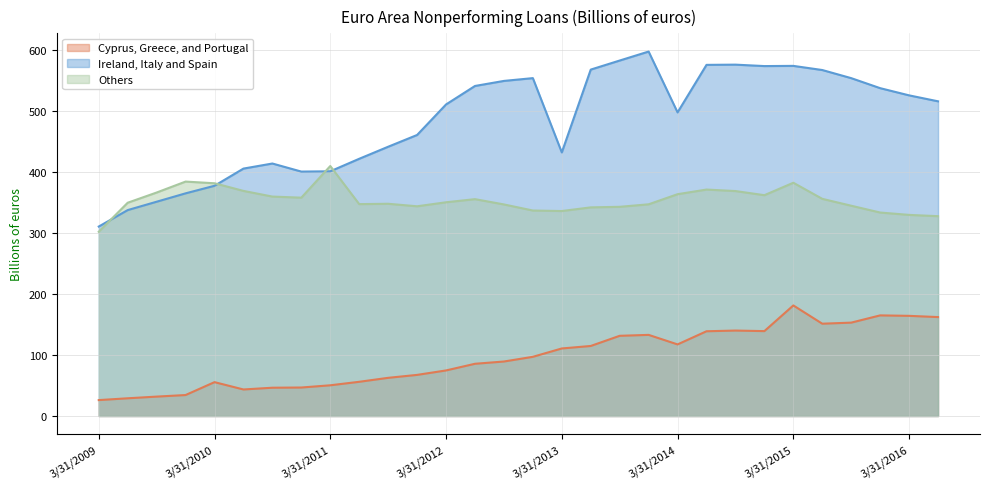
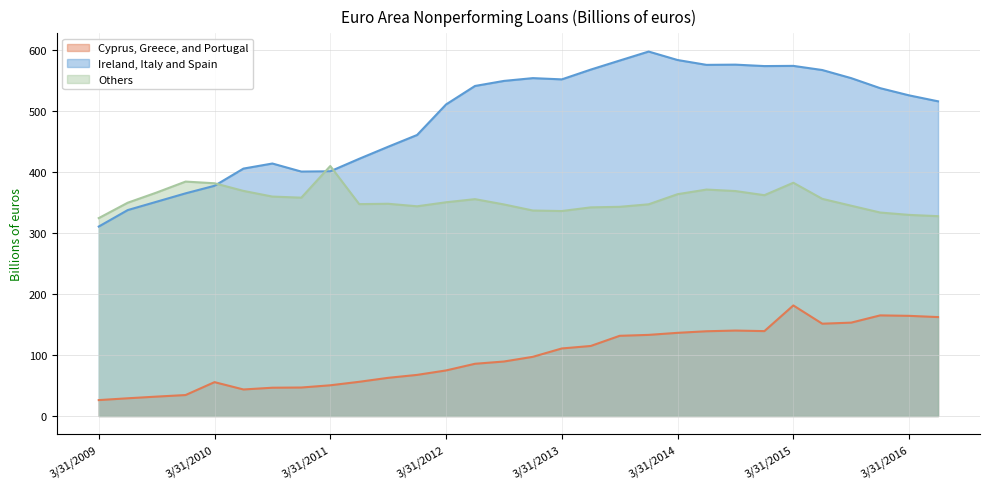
  {
    "Cyprus, Greece, and Portugal": {
      "3/31/2009": 30,
      "3/31/2010": 60,
      "3/31/2011": 50,
      "3/31/2012": 70,
      "3/31/2013": 110,
-     "3/31/2014": 120,
+     "3/31/2014": 140,
      "3/31/2015": 180,
      "3/31/2016": 160
    },
    "Ireland, Italy and Spain": {
      "3/31/2009": 310,
      "3/31/2011": 400,
      "3/31/2012": 510,
-     "3/31/2013": 430,
-     "3/31/2014": 500,
+     "3/31/2013": 550,
+     "3/31/2014": 580,
      "3/31/2015": 570,
      "3/31/2016": 530
    },
    "Others": {
-     "3/31/2009": 300,
+     "3/31/2009": 320,
      "3/31/2011": 410,
      "3/31/2012": 350,
      "3/31/2013": 340,
      "3/31/2014": 360,
      "3/31/2015": 380,
      "3/31/2016": 330
    }
  }
